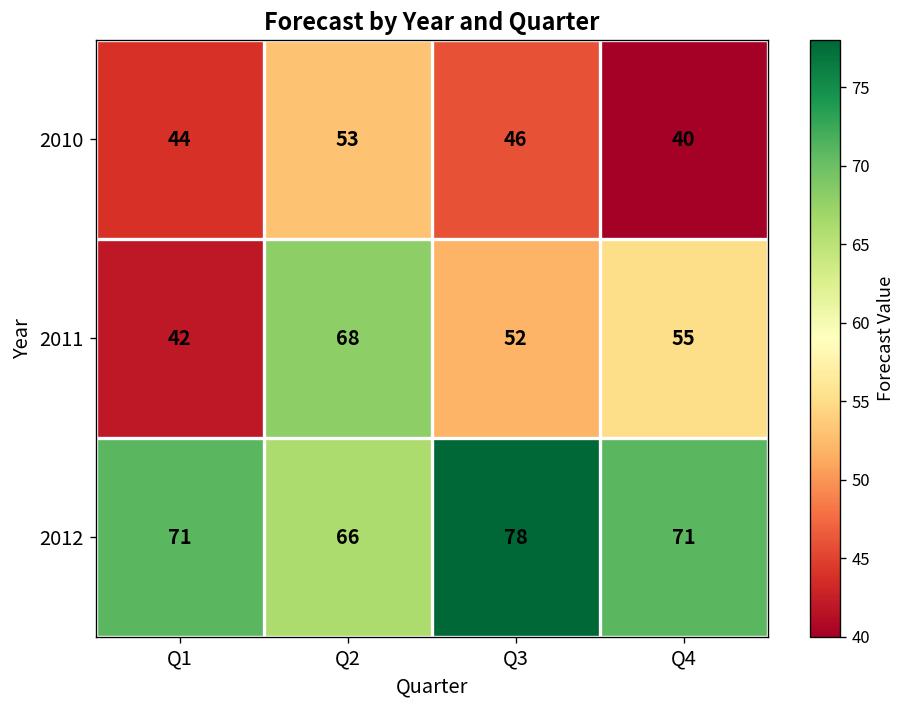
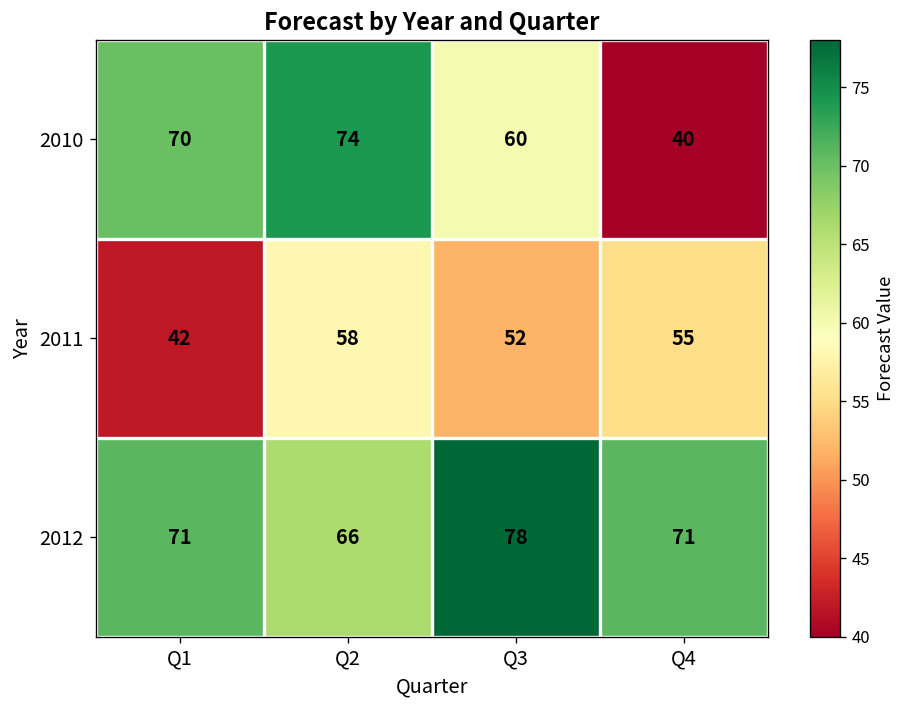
  {
    "2010": {
-     "Q1": 44,
-     "Q2": 53,
-     "Q3": 46,
+     "Q1": 70,
+     "Q2": 74,
+     "Q3": 60,
      "Q4": 40
    },
    "2011": {
      "Q1": 42,
-     "Q2": 68,
+     "Q2": 58,
      "Q3": 52,
      "Q4": 55
    },
    "2012": {
      "Q1": 71,
      "Q2": 66,
      "Q3": 78,
      "Q4": 71
    }
  }
